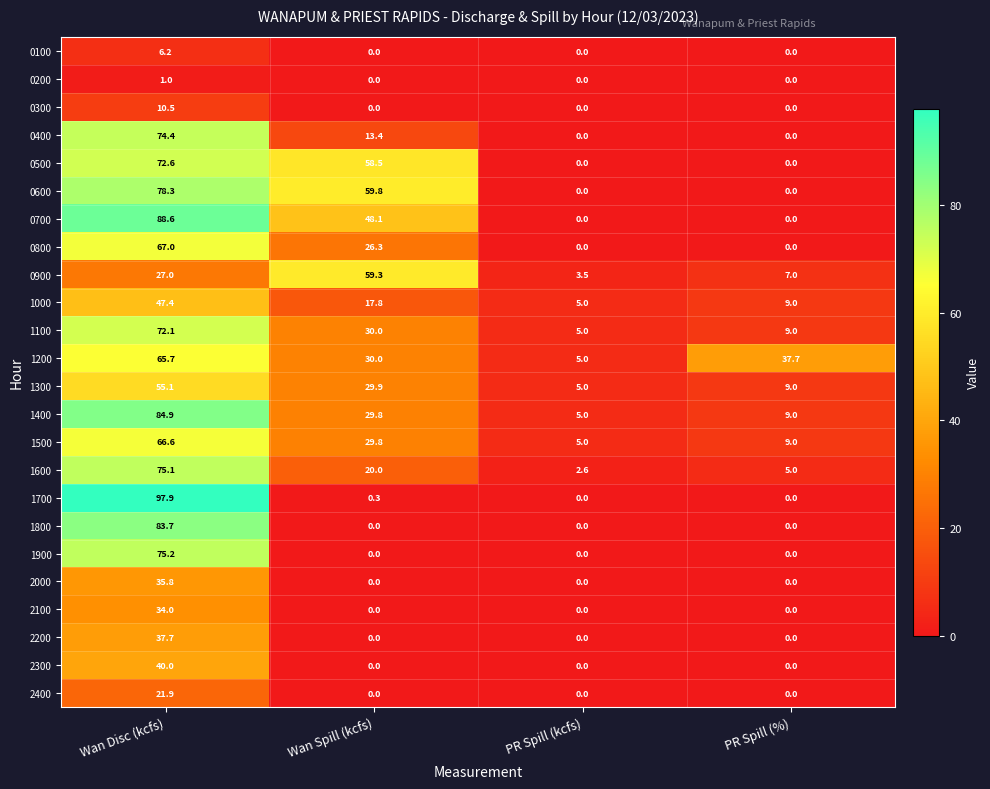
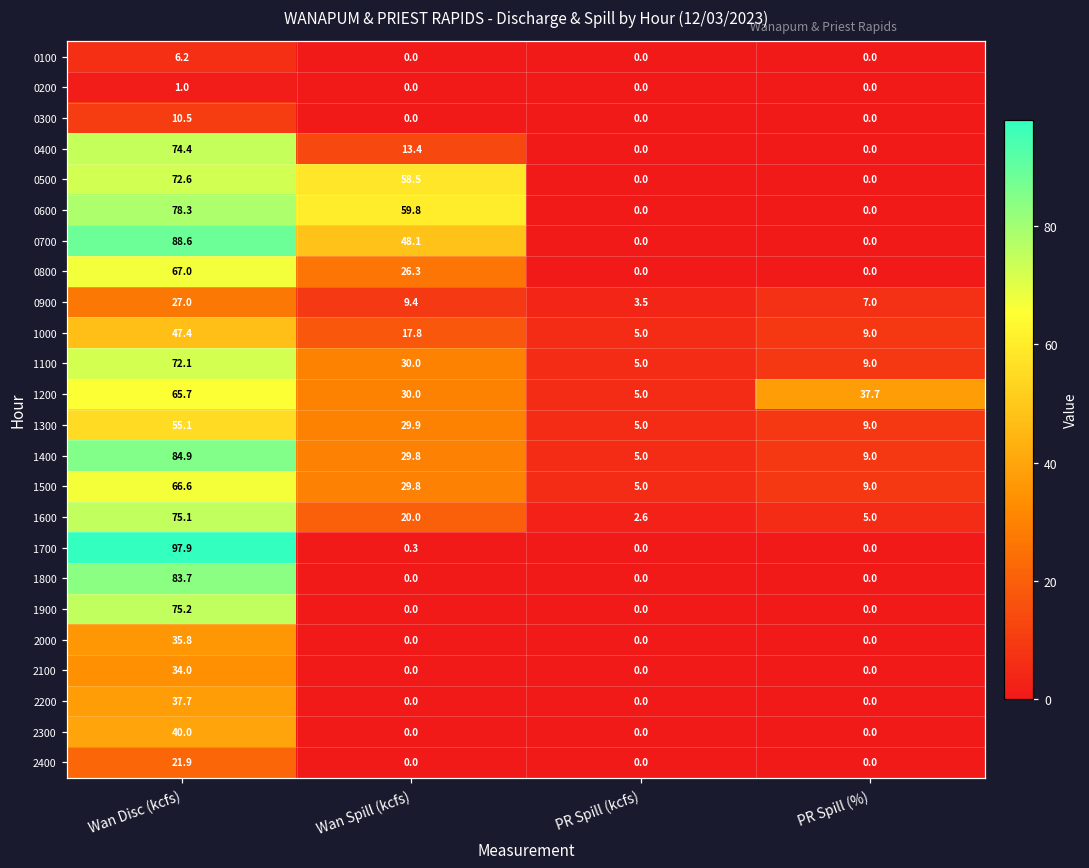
  {
    "0100": {
      "Wan Disc (kcfs)": 6.2,
      "Wan Spill (kcfs)": 0.0,
      "PR Spill (kcfs)": 0.0,
      "PR Spill (%)": 0.0
    },
    "0200": {
      "Wan Disc (kcfs)": 1.0,
      "Wan Spill (kcfs)": 0.0,
      "PR Spill (kcfs)": 0.0,
      "PR Spill (%)": 0.0
    },
    "0300": {
      "Wan Disc (kcfs)": 10.5,
      "Wan Spill (kcfs)": 0.0,
      "PR Spill (kcfs)": 0.0,
      "PR Spill (%)": 0.0
    },
    "0400": {
      "Wan Disc (kcfs)": 74.4,
      "Wan Spill (kcfs)": 13.4,
      "PR Spill (kcfs)": 0.0,
      "PR Spill (%)": 0.0
    },
    "0500": {
      "Wan Disc (kcfs)": 72.6,
      "Wan Spill (kcfs)": 58.5,
      "PR Spill (kcfs)": 0.0,
      "PR Spill (%)": 0.0
    },
    "0600": {
      "Wan Disc (kcfs)": 78.3,
      "Wan Spill (kcfs)": 59.8,
      "PR Spill (kcfs)": 0.0,
      "PR Spill (%)": 0.0
    },
    "0700": {
      "Wan Disc (kcfs)": 88.6,
      "Wan Spill (kcfs)": 48.1,
      "PR Spill (kcfs)": 0.0,
      "PR Spill (%)": 0.0
    },
    "0800": {
      "Wan Disc (kcfs)": 67.0,
      "Wan Spill (kcfs)": 26.3,
      "PR Spill (kcfs)": 0.0,
      "PR Spill (%)": 0.0
    },
    "0900": {
      "Wan Disc (kcfs)": 27.0,
-     "Wan Spill (kcfs)": 59.3,
+     "Wan Spill (kcfs)": 9.4,
      "PR Spill (kcfs)": 3.5,
      "PR Spill (%)": 7.0
    },
    "1000": {
      "Wan Disc (kcfs)": 47.4,
      "Wan Spill (kcfs)": 17.8,
      "PR Spill (kcfs)": 5.0,
      "PR Spill (%)": 9.0
    },
    "1100": {
      "Wan Disc (kcfs)": 72.1,
      "Wan Spill (kcfs)": 30.0,
      "PR Spill (kcfs)": 5.0,
      "PR Spill (%)": 9.0
    },
    "1200": {
      "Wan Disc (kcfs)": 65.7,
      "Wan Spill (kcfs)": 30.0,
      "PR Spill (kcfs)": 5.0,
      "PR Spill (%)": 37.7
    },
    "1300": {
      "Wan Disc (kcfs)": 55.1,
      "Wan Spill (kcfs)": 29.9,
      "PR Spill (kcfs)": 5.0,
      "PR Spill (%)": 9.0
    },
    "1400": {
      "Wan Disc (kcfs)": 84.9,
      "Wan Spill (kcfs)": 29.8,
      "PR Spill (kcfs)": 5.0,
      "PR Spill (%)": 9.0
    },
    "1500": {
      "Wan Disc (kcfs)": 66.6,
      "Wan Spill (kcfs)": 29.8,
      "PR Spill (kcfs)": 5.0,
      "PR Spill (%)": 9.0
    },
    "1600": {
      "Wan Disc (kcfs)": 75.1,
      "Wan Spill (kcfs)": 20.0,
      "PR Spill (kcfs)": 2.6,
      "PR Spill (%)": 5.0
    },
    "1700": {
      "Wan Disc (kcfs)": 97.9,
      "Wan Spill (kcfs)": 0.3,
      "PR Spill (kcfs)": 0.0,
      "PR Spill (%)": 0.0
    },
    "1800": {
      "Wan Disc (kcfs)": 83.7,
      "Wan Spill (kcfs)": 0.0,
      "PR Spill (kcfs)": 0.0,
      "PR Spill (%)": 0.0
    },
    "1900": {
      "Wan Disc (kcfs)": 75.2,
      "Wan Spill (kcfs)": 0.0,
      "PR Spill (kcfs)": 0.0,
      "PR Spill (%)": 0.0
    },
    "2000": {
      "Wan Disc (kcfs)": 35.8,
      "Wan Spill (kcfs)": 0.0,
      "PR Spill (kcfs)": 0.0,
      "PR Spill (%)": 0.0
    },
    "2100": {
      "Wan Disc (kcfs)": 34.0,
      "Wan Spill (kcfs)": 0.0,
      "PR Spill (kcfs)": 0.0,
      "PR Spill (%)": 0.0
    },
    "2200": {
      "Wan Disc (kcfs)": 37.7,
      "Wan Spill (kcfs)": 0.0,
      "PR Spill (kcfs)": 0.0,
      "PR Spill (%)": 0.0
    },
    "2300": {
      "Wan Disc (kcfs)": 40.0,
      "Wan Spill (kcfs)": 0.0,
      "PR Spill (kcfs)": 0.0,
      "PR Spill (%)": 0.0
    },
    "2400": {
      "Wan Disc (kcfs)": 21.9,
      "Wan Spill (kcfs)": 0.0,
      "PR Spill (kcfs)": 0.0,
      "PR Spill (%)": 0.0
    }
  }
